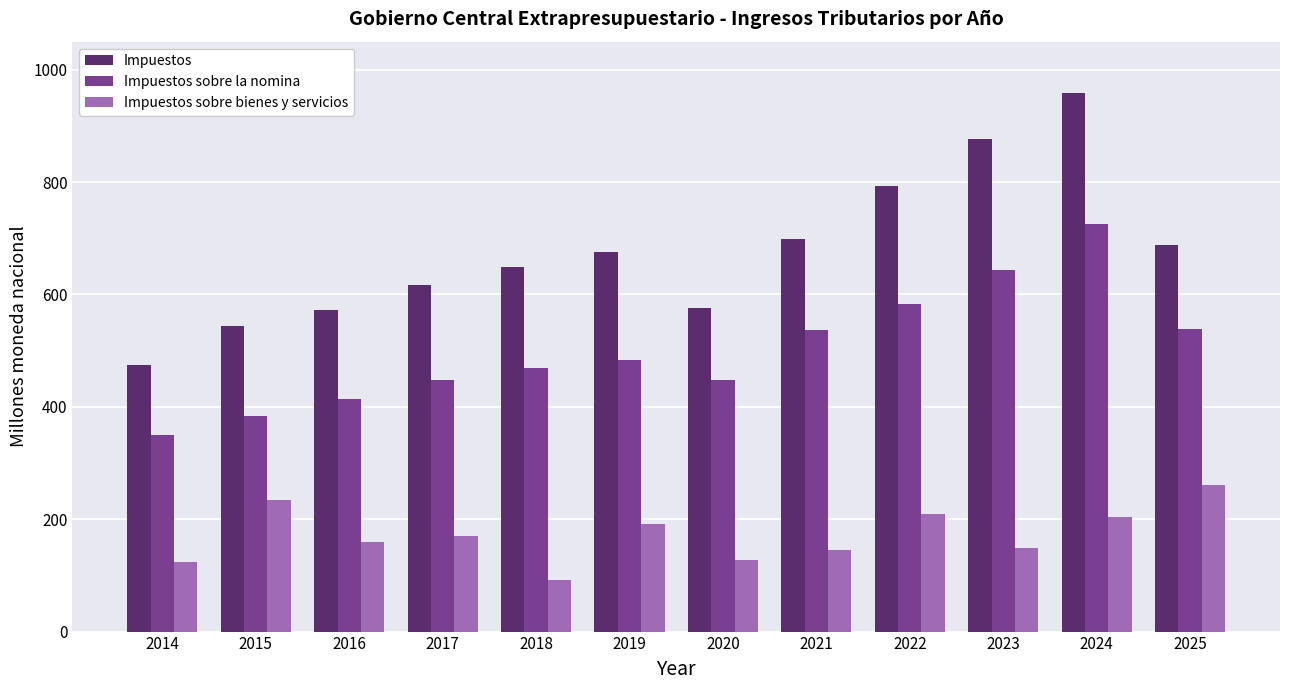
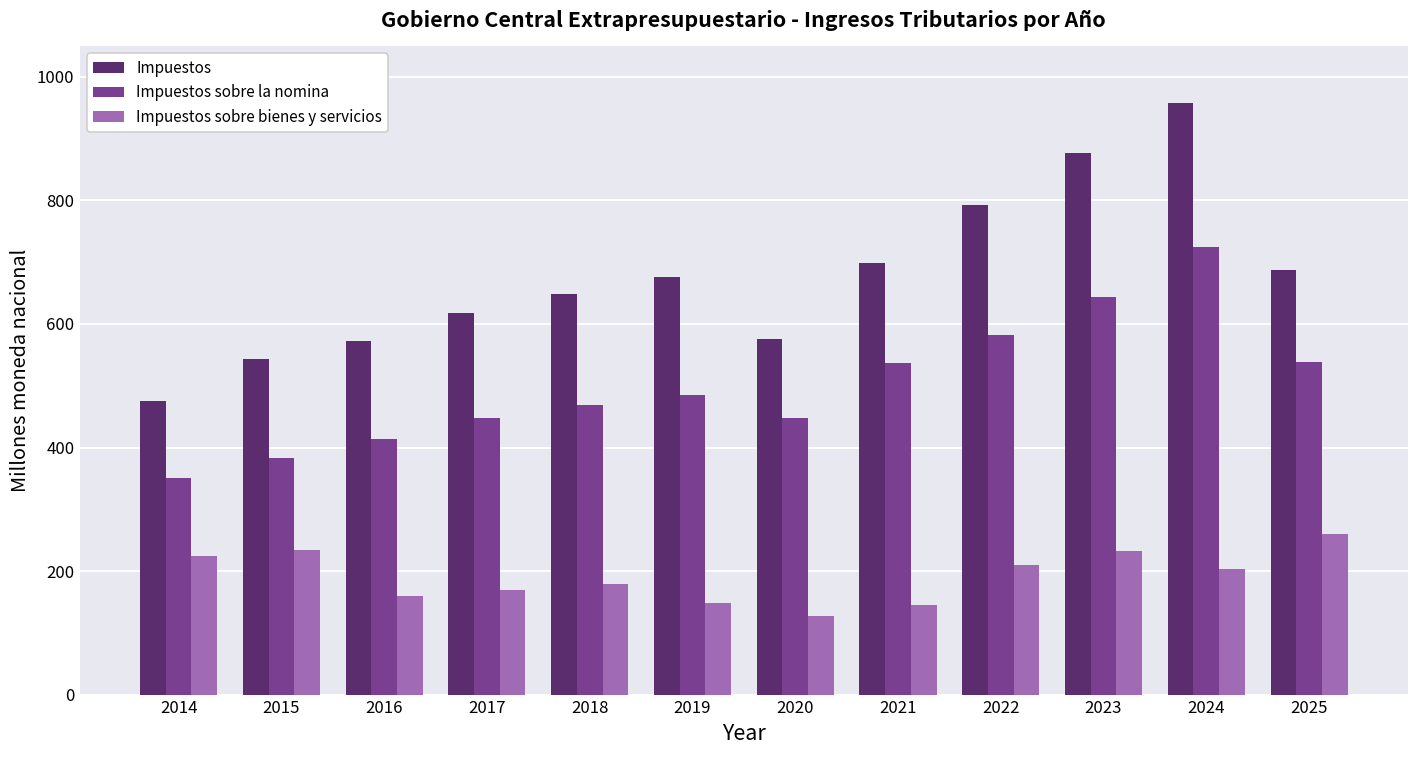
  {
    "Impuestos sobre bienes y servicios": {
-     "2014": 120,
+     "2014": 220,
      "2015": 230,
      "2016": 160,
      "2017": 170,
-     "2018": 90,
-     "2019": 190,
+     "2018": 180,
+     "2019": 150,
      "2020": 130,
      "2021": 150,
      "2022": 210,
-     "2023": 150,
+     "2023": 230,
      "2024": 200,
      "2025": 260
    }
  }
